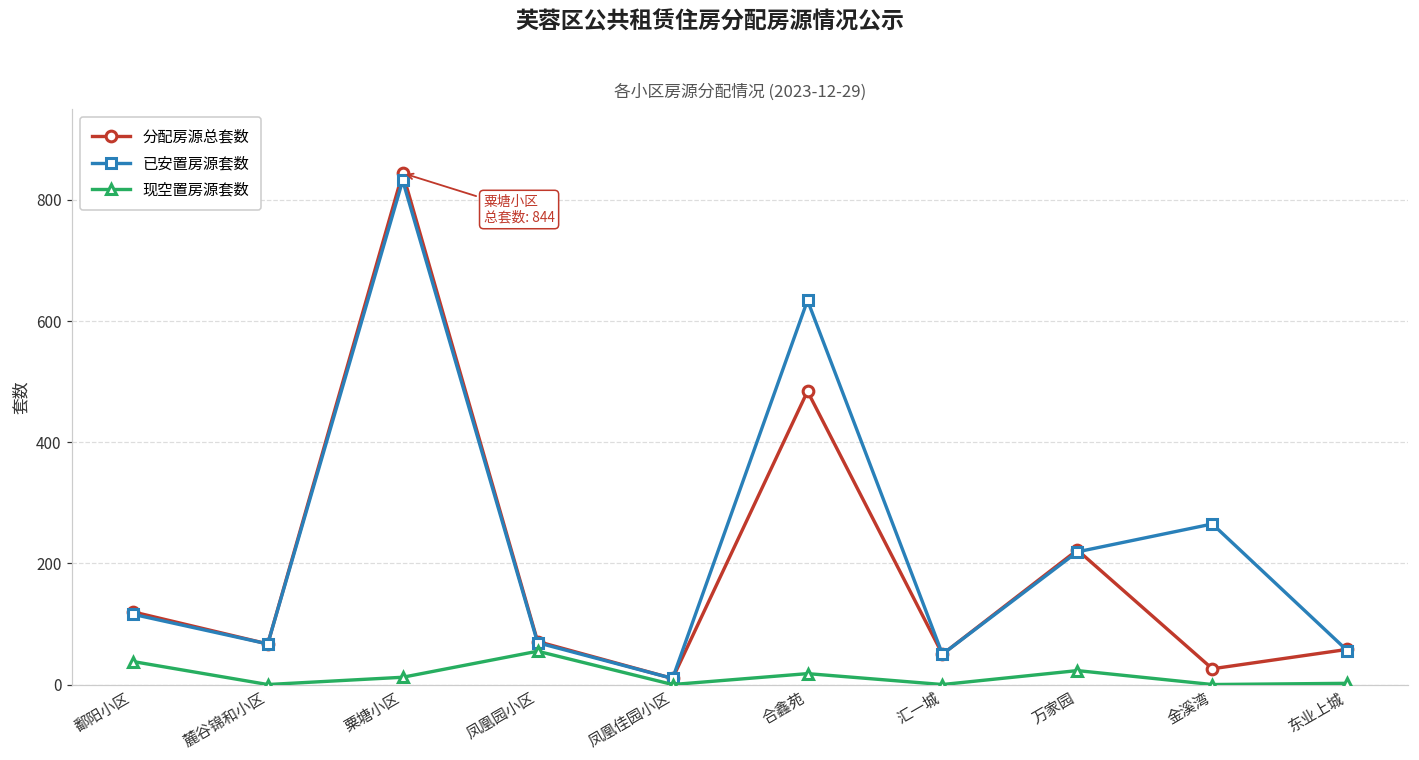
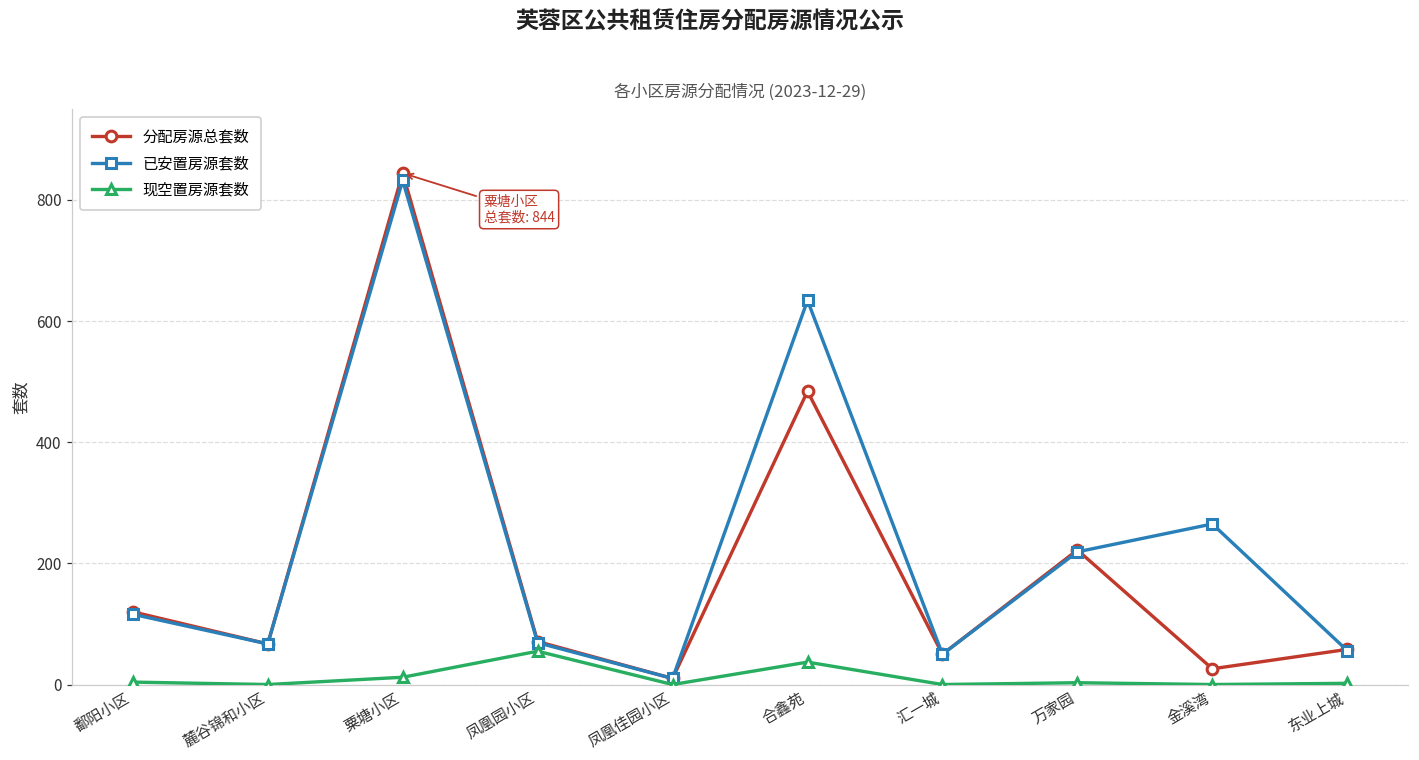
  {
    "分配房源总套数": {
      "合鑫苑": 480,
      "金溪湾": 30
    },
    "已安置房源套数": {
      "合鑫苑": 630,
      "金溪湾": 270
    },
    "现空置房源套数": {
-     "鄱阳小区": 40,
+     "鄱阳小区": 0,
      "麓谷锦和小区": 0,
      "粟塘小区": 10,
      "凤凰园小区": 60,
      "凤凰佳园小区": 0,
-     "合鑫苑": 20,
+     "合鑫苑": 40,
      "汇一城": 0,
-     "万家园": 20,
+     "万家园": 0,
      "金溪湾": 0,
      "东业上城": 0
    }
  }
